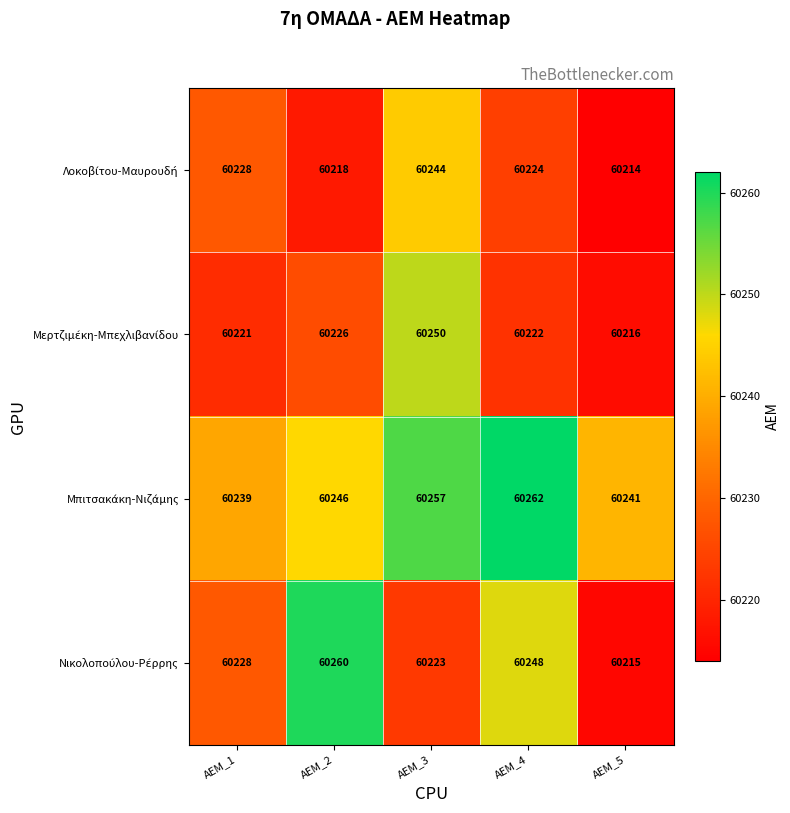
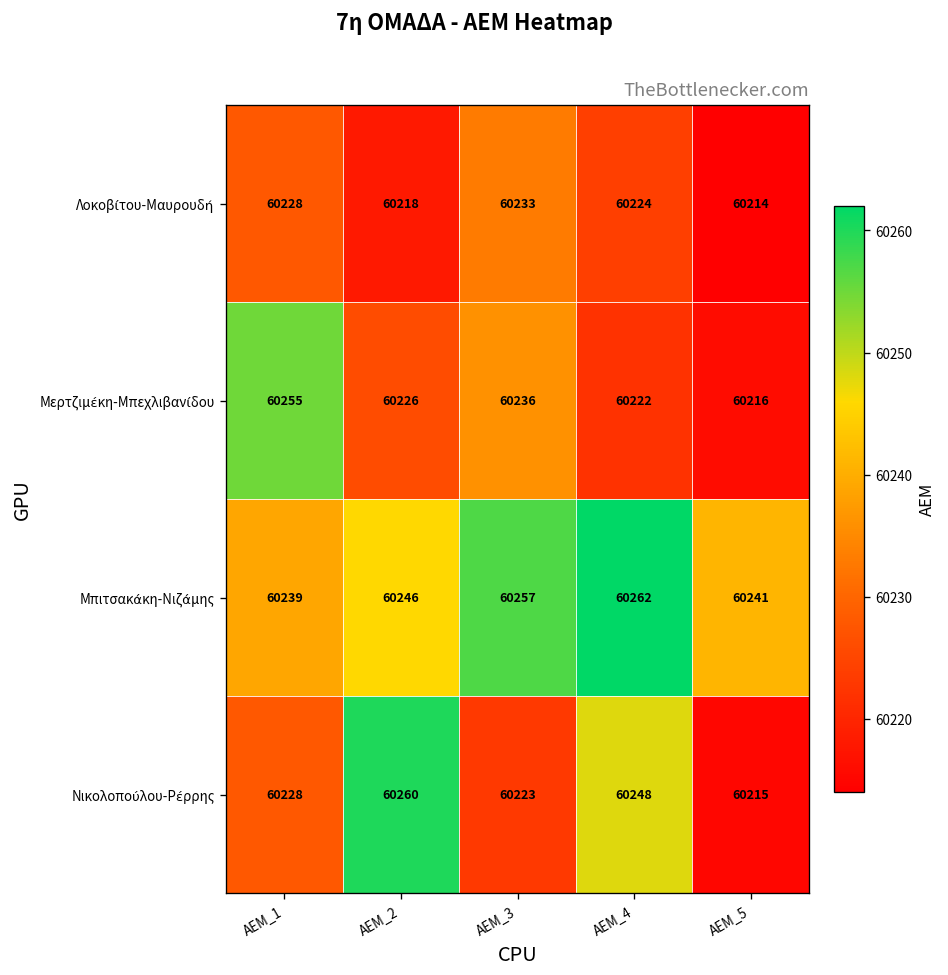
  {
    "Λοκοβίτου-Μαυρουδή": {
      "AEM_1": 60228,
      "AEM_2": 60218,
-     "AEM_3": 60244,
+     "AEM_3": 60233,
      "AEM_4": 60224,
      "AEM_5": 60214
    },
    "Μερτζιμέκη-Μπεχλιβανίδου": {
-     "AEM_1": 60221,
+     "AEM_1": 60255,
      "AEM_2": 60226,
-     "AEM_3": 60250,
+     "AEM_3": 60236,
      "AEM_4": 60222,
      "AEM_5": 60216
    },
    "Μπιτσακάκη-Νιζάμης": {
      "AEM_1": 60239,
      "AEM_2": 60246,
      "AEM_3": 60257,
      "AEM_4": 60262,
      "AEM_5": 60241
    },
    "Νικολοπούλου-Ρέρρης": {
      "AEM_1": 60228,
      "AEM_2": 60260,
      "AEM_3": 60223,
      "AEM_4": 60248,
      "AEM_5": 60215
    }
  }
